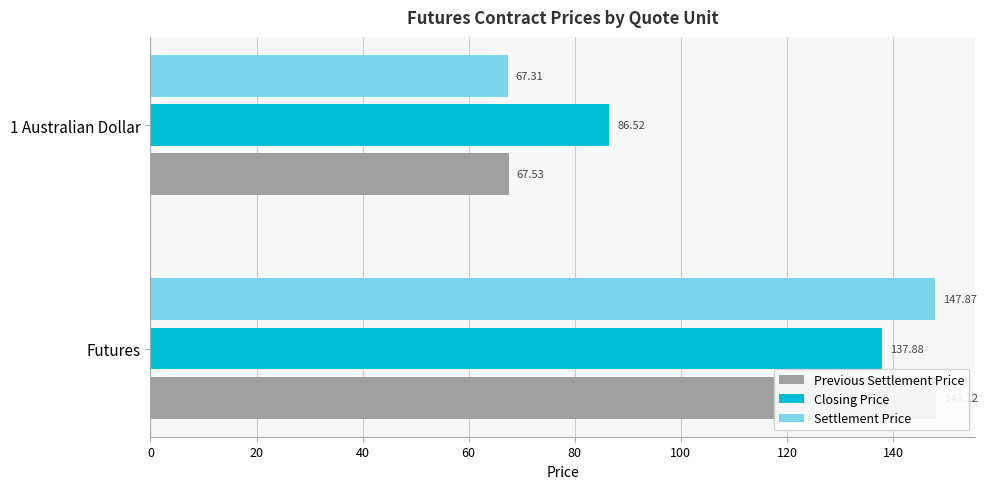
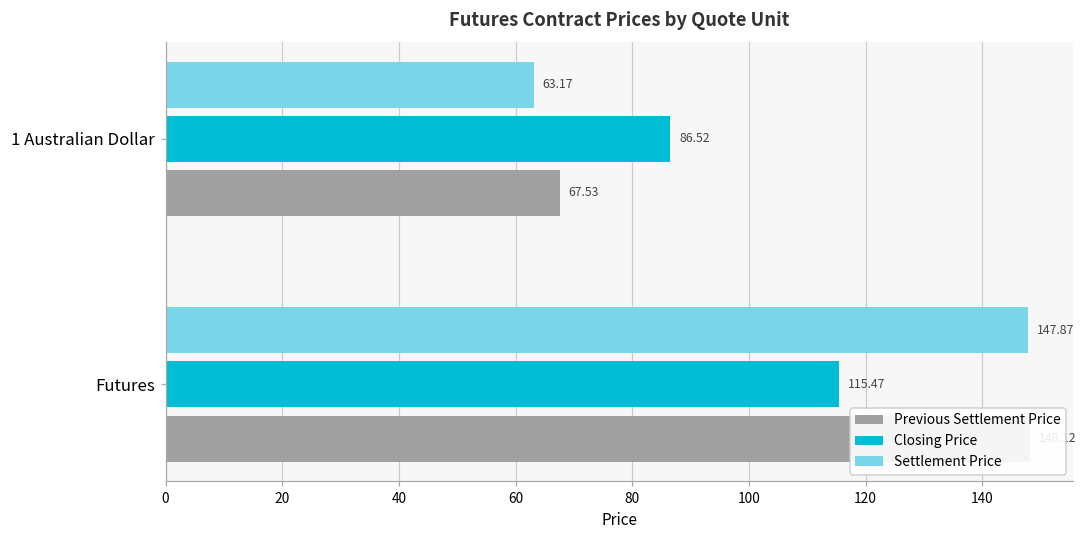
  {
    "Previous Settlement Price": {
      "1 Australian Dollar": 67.53
    },
    "Closing Price": {
      "1 Australian Dollar": 86.52,
-     "Futures": 137.88
+     "Futures": 115.47
    },
    "Settlement Price": {
-     "1 Australian Dollar": 67.31,
+     "1 Australian Dollar": 63.17,
      "Futures": 147.87
    }
  }
